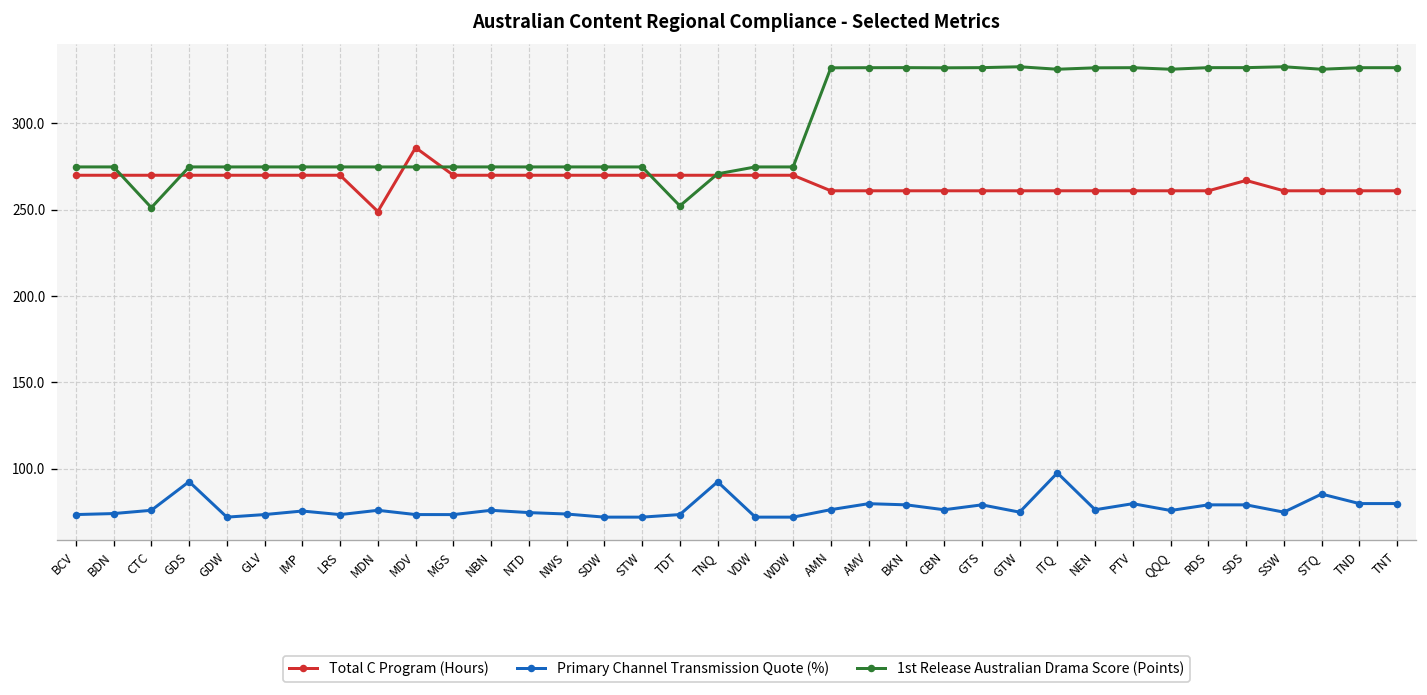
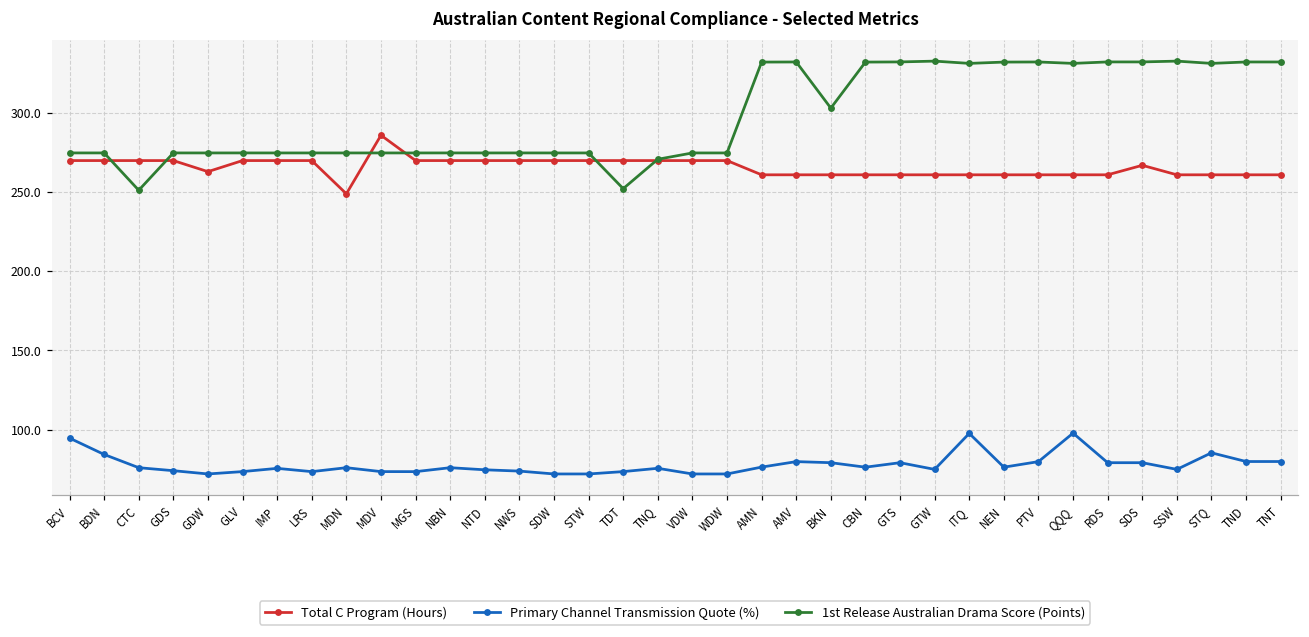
  {
    "Total C Program (Hours)": {
      "BCV": 270,
      "BDN": 270,
      "CTC": 270,
      "GDS": 270,
-     "GDW": 270,
+     "GDW": 263,
      "GLV": 270,
      "IMP": 270,
      "LRS": 270,
      "MDN": 249,
      "MDV": 286,
      "MGS": 270,
      "NBN": 270,
      "NTD": 270,
      "NWS": 270,
      "SDW": 270,
      "STW": 270,
      "TDT": 270,
      "VDW": 270,
      "WDW": 270,
      "AMN": 261,
      "AMV": 261,
      "BKN": 261,
      "CBN": 261,
      "GTS": 261,
      "GTW": 261,
      "ITQ": 261,
      "NEN": 261,
      "PTV": 261,
      "QQQ": 261,
      "RDS": 261,
      "SDS": 267,
      "SSW": 261,
      "STQ": 261,
      "TND": 261,
      "TNT": 261
    },
    "Primary Channel Transmission Quote (%)": {
-     "BCV": 73,
-     "BDN": 74,
+     "BCV": 95,
+     "BDN": 84,
      "CTC": 76,
-     "GDS": 92,
+     "GDS": 74,
      "GDW": 72,
      "GLV": 73,
      "IMP": 75,
      "LRS": 73,
      "MDN": 76,
      "MDV": 73,
      "MGS": 73,
      "NBN": 76,
      "NTD": 75,
      "NWS": 74,
      "SDW": 72,
      "STW": 72,
      "TDT": 73,
-     "TNQ": 92,
+     "TNQ": 76,
      "VDW": 72,
      "WDW": 72,
      "AMN": 76,
      "AMV": 80,
      "BKN": 79,
      "CBN": 76,
      "GTS": 79,
      "GTW": 75,
      "ITQ": 98,
      "NEN": 76,
      "PTV": 80,
-     "QQQ": 76,
+     "QQQ": 98,
      "RDS": 79,
      "SDS": 79,
      "SSW": 75,
      "STQ": 85,
      "TND": 80,
      "TNT": 80
    },
    "1st Release Australian Drama Score (Points)": {
      "BCV": 275,
      "BDN": 275,
      "CTC": 251,
      "GDS": 275,
      "GDW": 275,
      "GLV": 275,
      "IMP": 275,
      "LRS": 275,
      "MDN": 275,
      "MDV": 275,
      "MGS": 275,
      "NBN": 275,
      "NTD": 275,
      "NWS": 275,
      "SDW": 275,
      "STW": 275,
      "TDT": 252,
      "VDW": 275,
      "WDW": 275,
      "AMN": 332,
      "AMV": 332,
-     "BKN": 332,
+     "BKN": 303,
      "CBN": 332,
      "GTS": 332,
      "GTW": 333,
      "ITQ": 331,
      "NEN": 332,
      "PTV": 332,
      "QQQ": 331,
      "RDS": 332,
      "SDS": 332,
      "SSW": 333,
      "STQ": 331,
      "TND": 332,
      "TNT": 332
    }
  }
